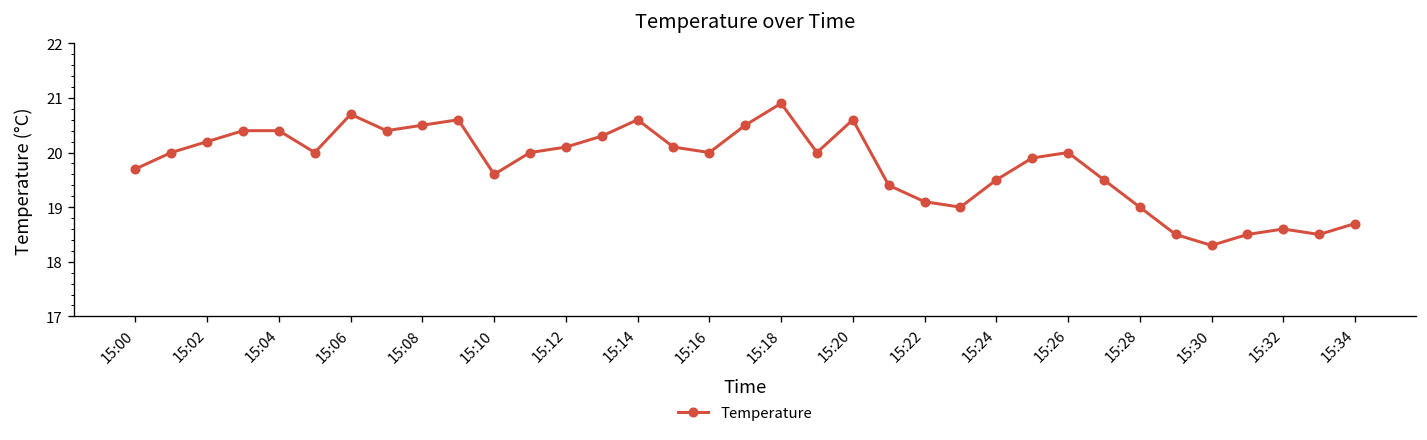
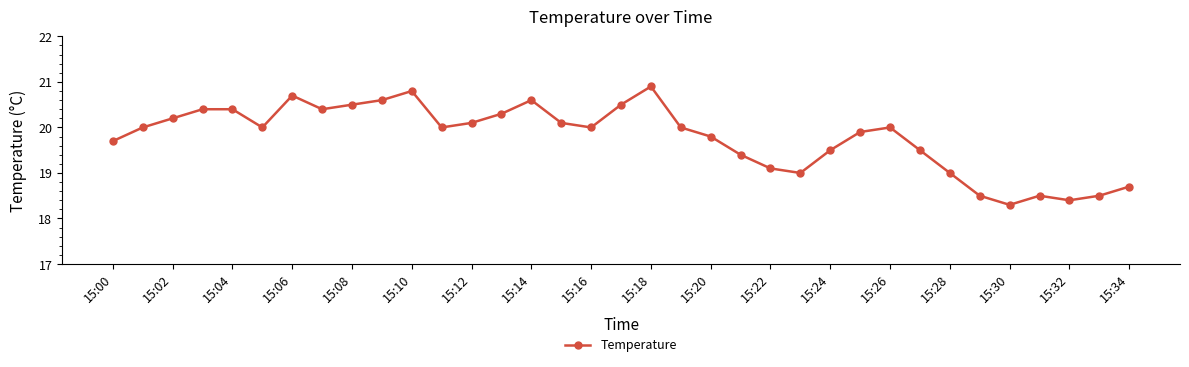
  {
    "15:00": 19.7,
    "15:02": 20.2,
    "15:04": 20.4,
    "15:06": 20.7,
    "15:08": 20.5,
-   "15:10": 19.6,
+   "15:10": 20.8,
    "15:12": 20.1,
    "15:14": 20.6,
    "15:16": 20.0,
    "15:18": 20.9,
-   "15:20": 20.6,
+   "15:20": 19.8,
    "15:22": 19.1,
    "15:24": 19.5,
    "15:26": 20.0,
    "15:28": 19.0,
    "15:30": 18.3,
-   "15:32": 18.6,
+   "15:32": 18.4,
    "15:34": 18.7
  }
